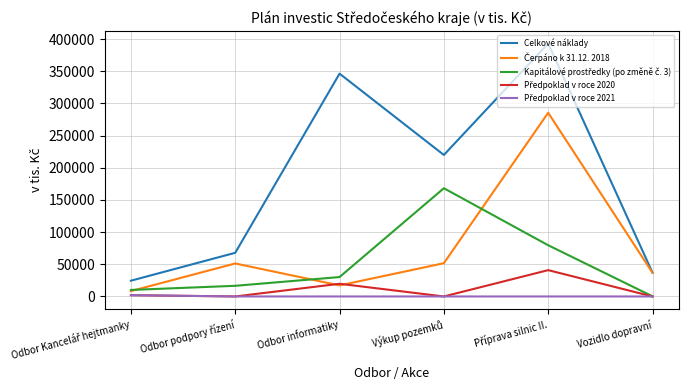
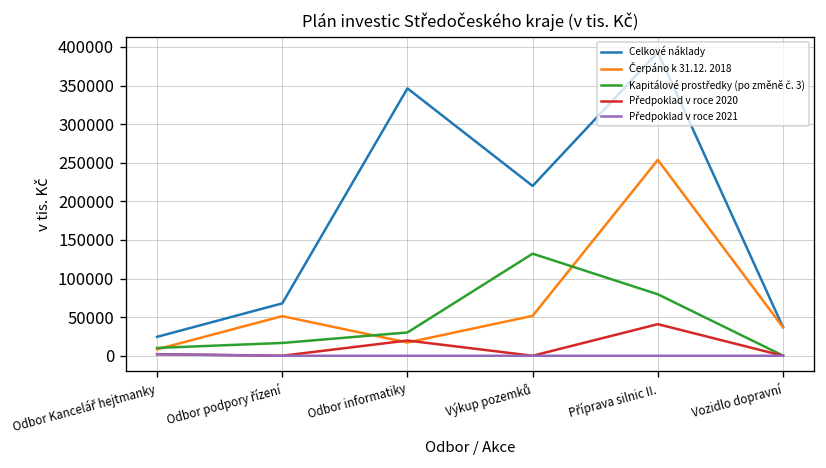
  {
    "Celkové náklady": {
      "Odbor Kancelář hejtmanky": 20000,
      "Odbor podpory řízení": 70000,
      "Odbor informatiky": 350000,
      "Výkup pozemků": 220000
    },
    "Čerpáno k 31.12. 2018": {
      "Odbor podpory řízení": 50000,
      "Výkup pozemků": 50000,
-     "Příprava silnic II.": 290000
+     "Příprava silnic II.": 250000
    },
    "Kapitálové prostředky (po změně č. 3)": {
      "Odbor podpory řízení": 20000,
      "Odbor informatiky": 30000,
-     "Výkup pozemků": 170000,
+     "Výkup pozemků": 130000,
      "Příprava silnic II.": 80000
    },
    "Předpoklad v roce 2020": {
      "Příprava silnic II.": 40000
    },
    "Předpoklad v roce 2021": {
      "Odbor informatiky": 0,
      "Příprava silnic II.": 0
    }
  }
